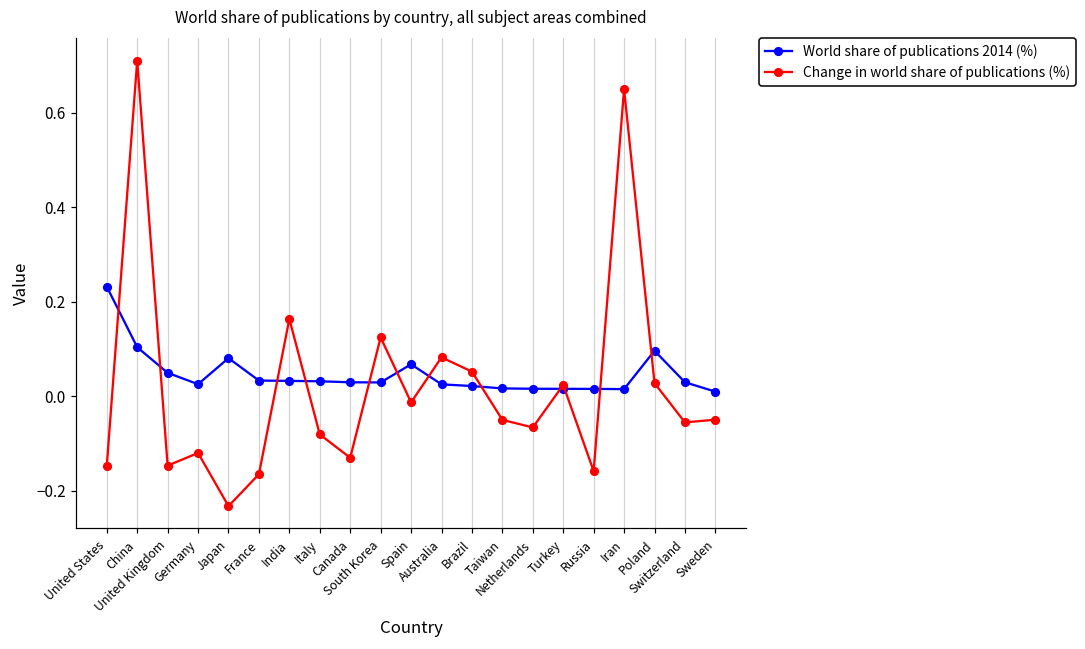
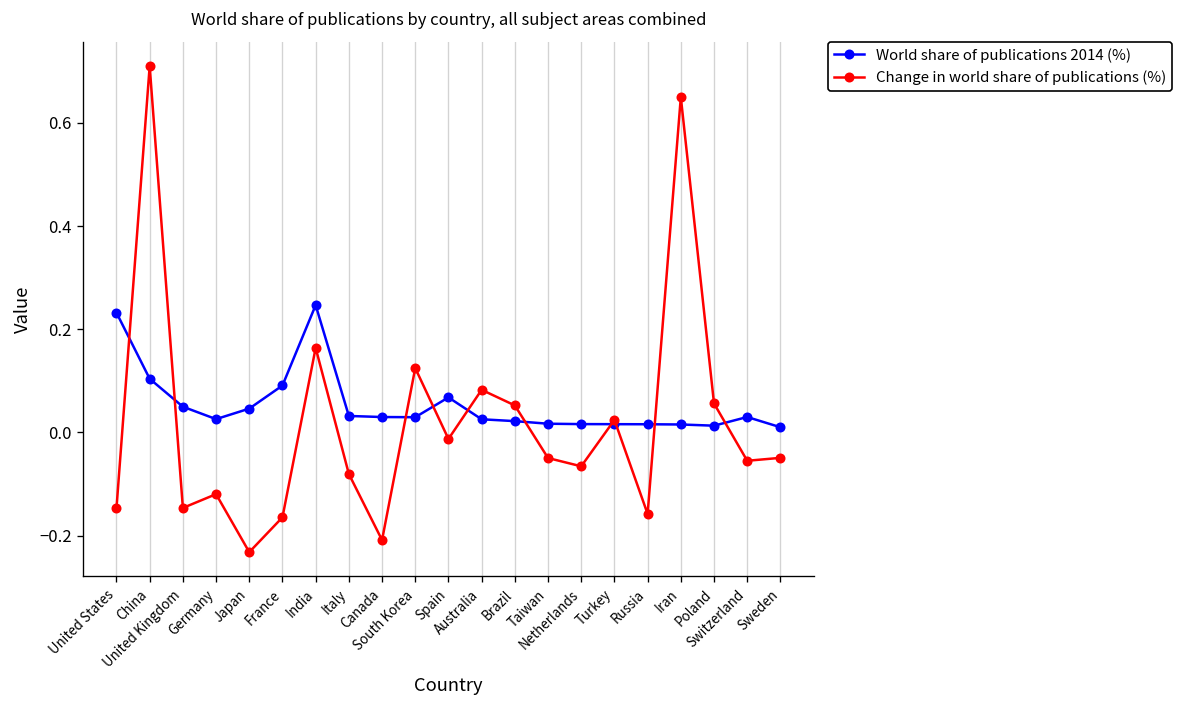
  {
    "World share of publications 2014 (%)": {
      "United States": 0.23,
      "China": 0.10,
      "United Kingdom": 0.05,
      "Germany": 0.03,
-     "Japan": 0.08,
-     "France": 0.03,
-     "India": 0.03,
+     "Japan": 0.05,
+     "France": 0.09,
+     "India": 0.25,
      "Italy": 0.03,
      "Canada": 0.03,
      "South Korea": 0.03,
      "Spain": 0.07,
      "Australia": 0.03,
      "Brazil": 0.02,
      "Taiwan": 0.02,
      "Netherlands": 0.02,
      "Turkey": 0.02,
      "Russia": 0.02,
      "Iran": 0.02,
-     "Poland": 0.10,
+     "Poland": 0.01,
      "Switzerland": 0.03,
      "Sweden": 0.01
    },
    "Change in world share of publications (%)": {
      "United States": -0.15,
      "China": 0.71,
      "United Kingdom": -0.15,
      "Germany": -0.12,
      "Japan": -0.23,
      "France": -0.16,
      "India": 0.16,
      "Italy": -0.08,
-     "Canada": -0.13,
+     "Canada": -0.21,
      "South Korea": 0.12,
      "Spain": -0.01,
      "Australia": 0.08,
      "Brazil": 0.05,
      "Taiwan": -0.05,
      "Netherlands": -0.07,
      "Turkey": 0.02,
      "Russia": -0.16,
      "Iran": 0.65,
-     "Poland": 0.03,
+     "Poland": 0.06,
      "Switzerland": -0.05,
      "Sweden": -0.05
    }
  }
